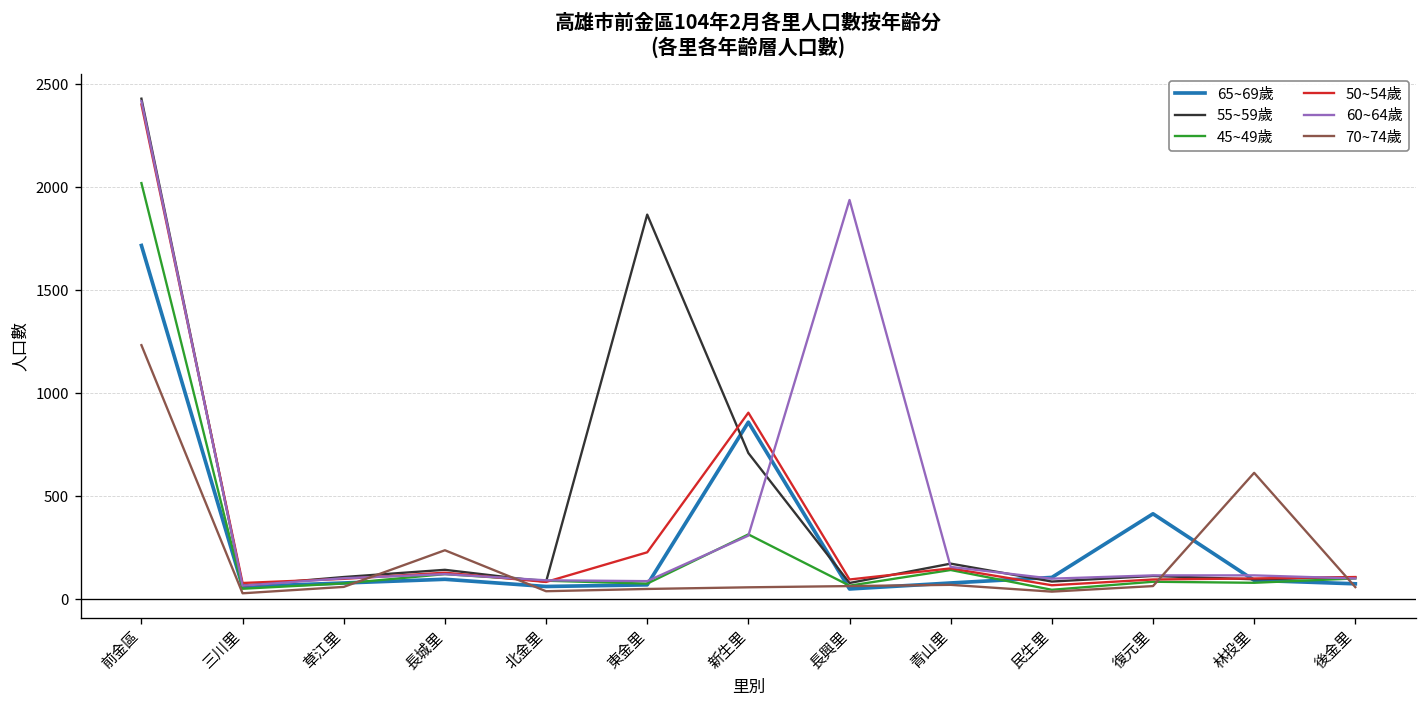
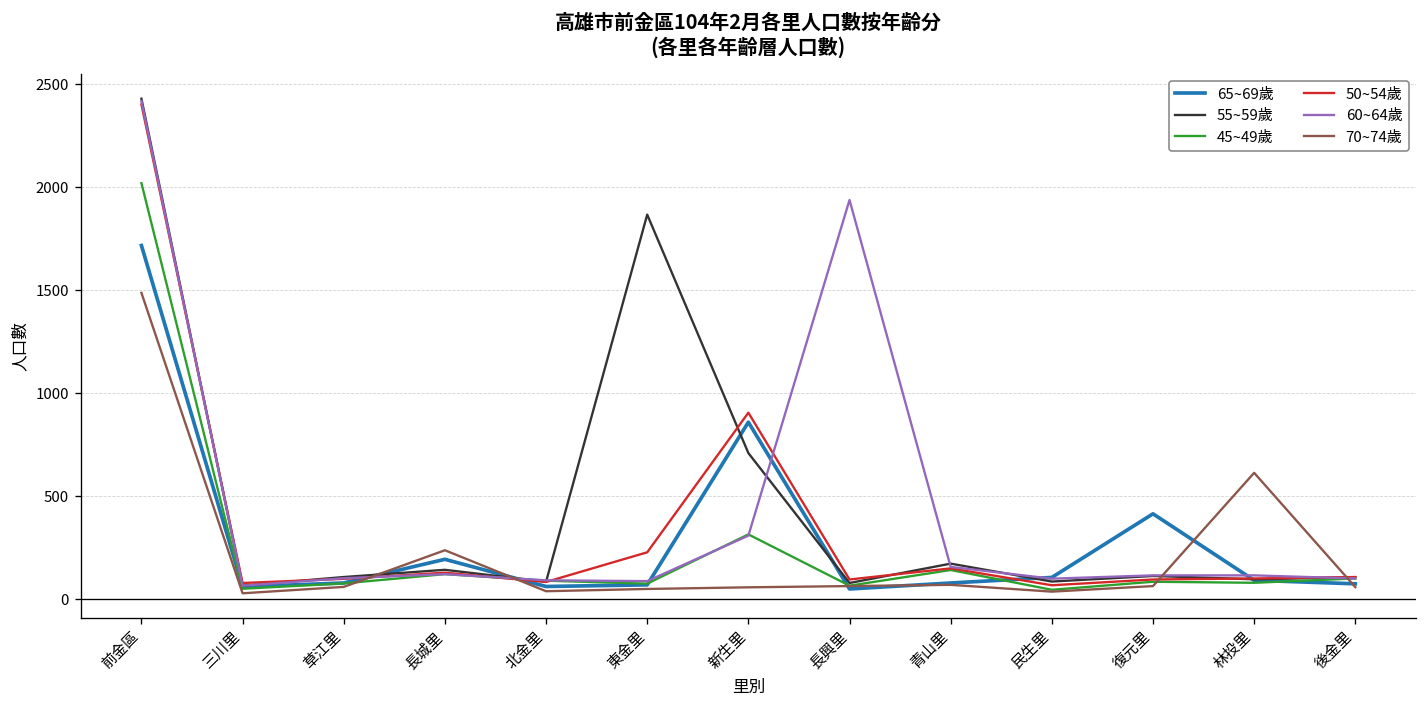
  {
    "65~69歲": {
      "前金區": 1720,
-     "長城里": 100,
+     "長城里": 190,
      "北金里": 60,
      "新生里": 860,
      "復元里": 410,
      "後金里": 70
    },
    "55~59歲": {
      "東金里": 1870,
      "新生里": 710,
      "青山里": 170
    },
    "45~49歲": {
      "前金區": 2020
    },
    "50~54歲": {
      "前金區": 2400,
      "東金里": 230,
      "新生里": 910,
      "長興里": 100,
      "民生里": 70
    },
    "60~64歲": {
      "長興里": 1940
    },
    "70~74歲": {
-     "前金區": 1230,
+     "前金區": 1490,
      "三川里": 30,
      "草江里": 60,
      "長城里": 240,
      "北金里": 40,
      "東金里": 50,
      "新生里": 60,
      "復元里": 60,
      "林投里": 610,
      "後金里": 60
    }
  }
